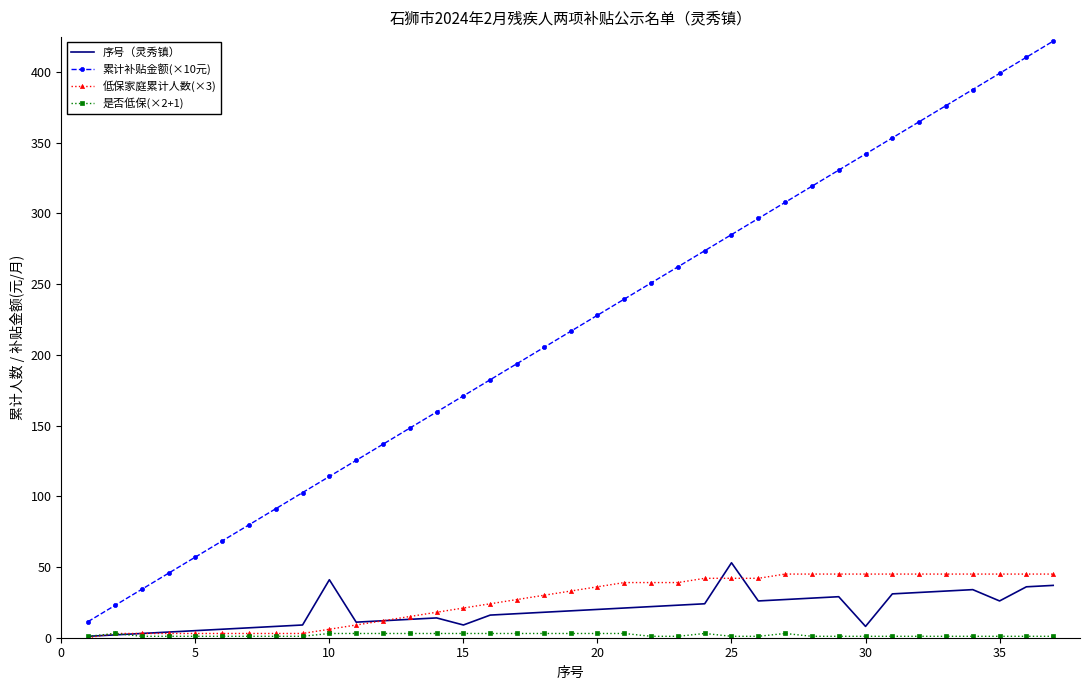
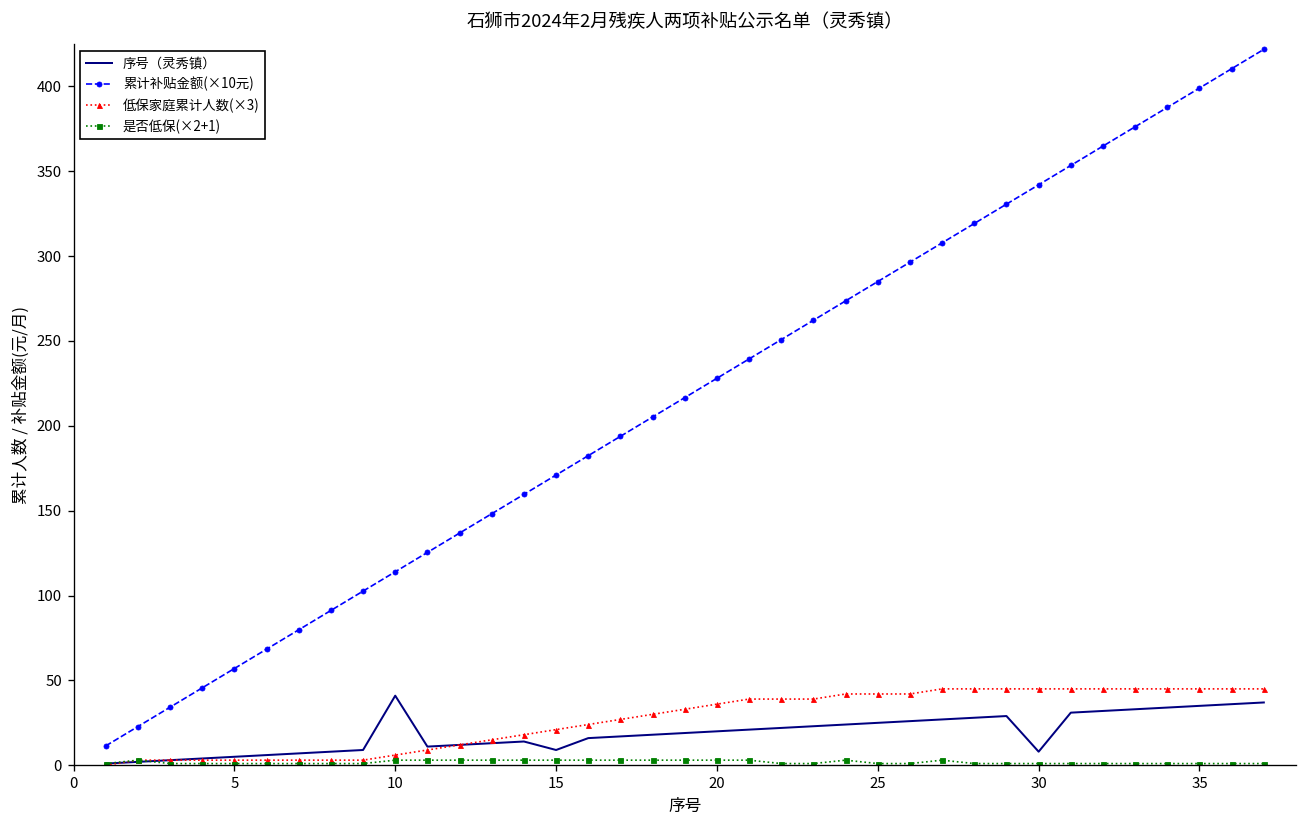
  {
    "序号（灵秀镇）": {
      "5": 5,
      "10": 41,
      "15": 9,
      "20": 20,
-     "25": 53,
+     "25": 25,
      "30": 8,
-     "35": 26
+     "35": 35
    },
    "累计补贴金额(×10元)": {
      "5": 57,
      "10": 114,
      "15": 171,
      "20": 228,
      "25": 285,
      "30": 342,
      "35": 399
    },
    "低保家庭累计人数(×3)": {
      "5": 3,
      "10": 6,
      "15": 21,
      "20": 36,
      "25": 42,
      "30": 45,
      "35": 45
    },
    "是否低保(×2+1)": {
      "5": 1,
      "10": 3,
      "15": 3,
      "20": 3,
      "25": 1,
      "30": 1,
      "35": 1
    }
  }
